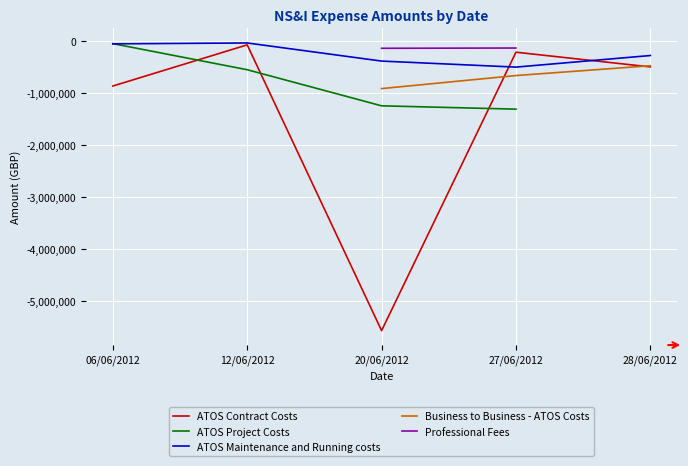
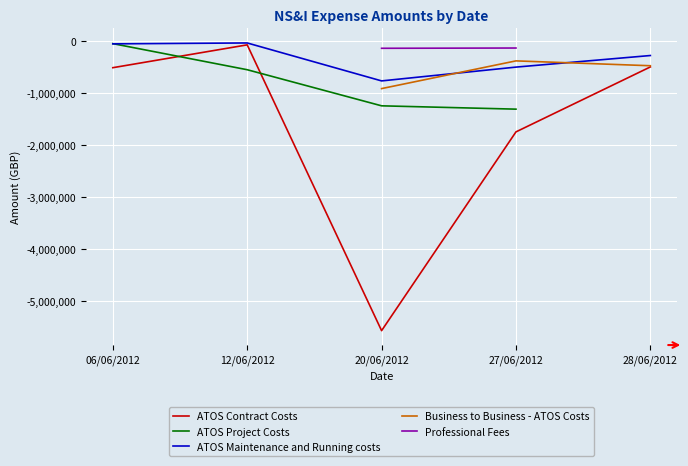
  {
    "ATOS Contract Costs": {
-     "06/06/2012": "-900,000",
+     "06/06/2012": "-500,000",
      "20/06/2012": "-5,600,000",
-     "27/06/2012": "-200,000"
+     "27/06/2012": "-1,700,000"
    },
    "ATOS Project Costs": {
      "12/06/2012": "-500,000",
      "20/06/2012": "-1,200,000",
      "27/06/2012": "-1,300,000"
    },
    "ATOS Maintenance and Running costs": {
-     "20/06/2012": "-400,000",
+     "20/06/2012": "-800,000",
      "27/06/2012": "-500,000",
      "28/06/2012": "-300,000"
    },
    "Business to Business - ATOS Costs": {
      "20/06/2012": "-900,000",
-     "27/06/2012": "-700,000"
+     "27/06/2012": "-400,000"
    },
    "Professional Fees": {
      "20/06/2012": "-100,000",
      "27/06/2012": "-100,000"
    }
  }
